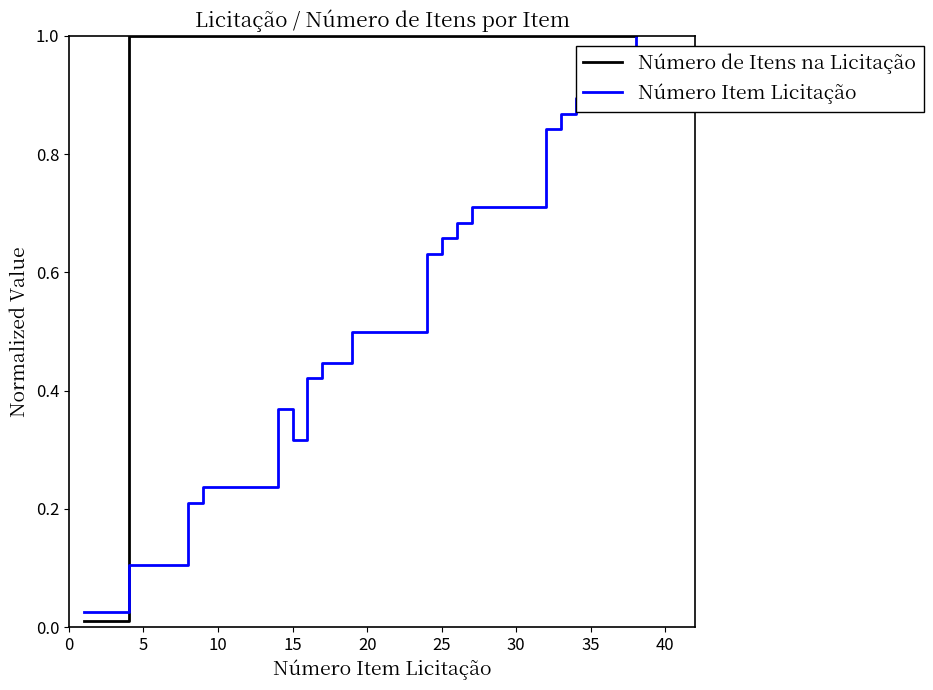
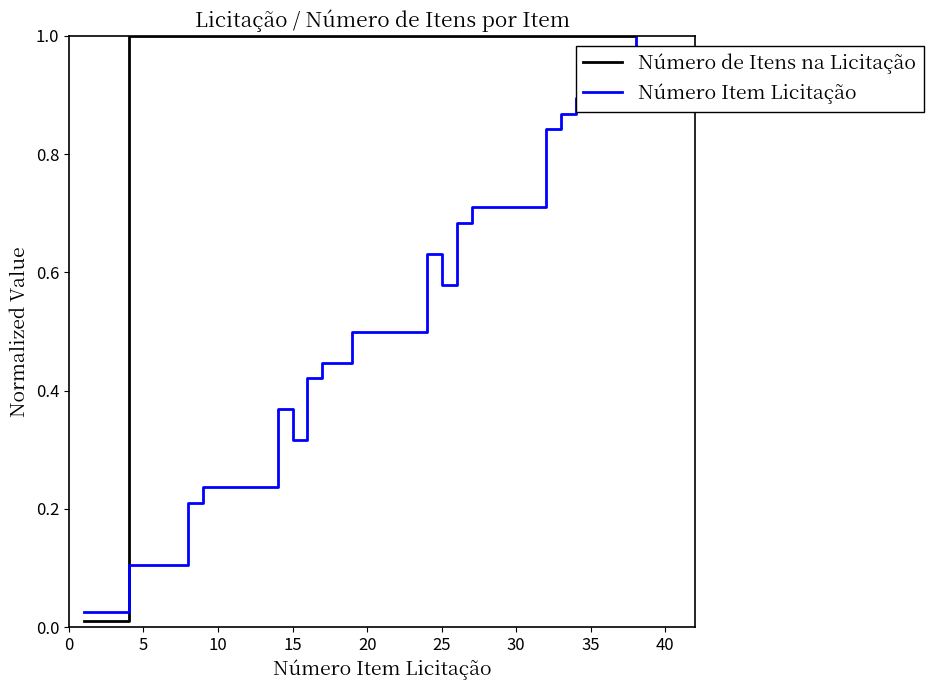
  {
    "Número de Itens na Licitação": {
      "15": 1.00,
      "25": 1.00
    },
    "Número Item Licitação": {
      "15": 0.32,
-     "25": 0.66
+     "25": 0.58
    }
  }
